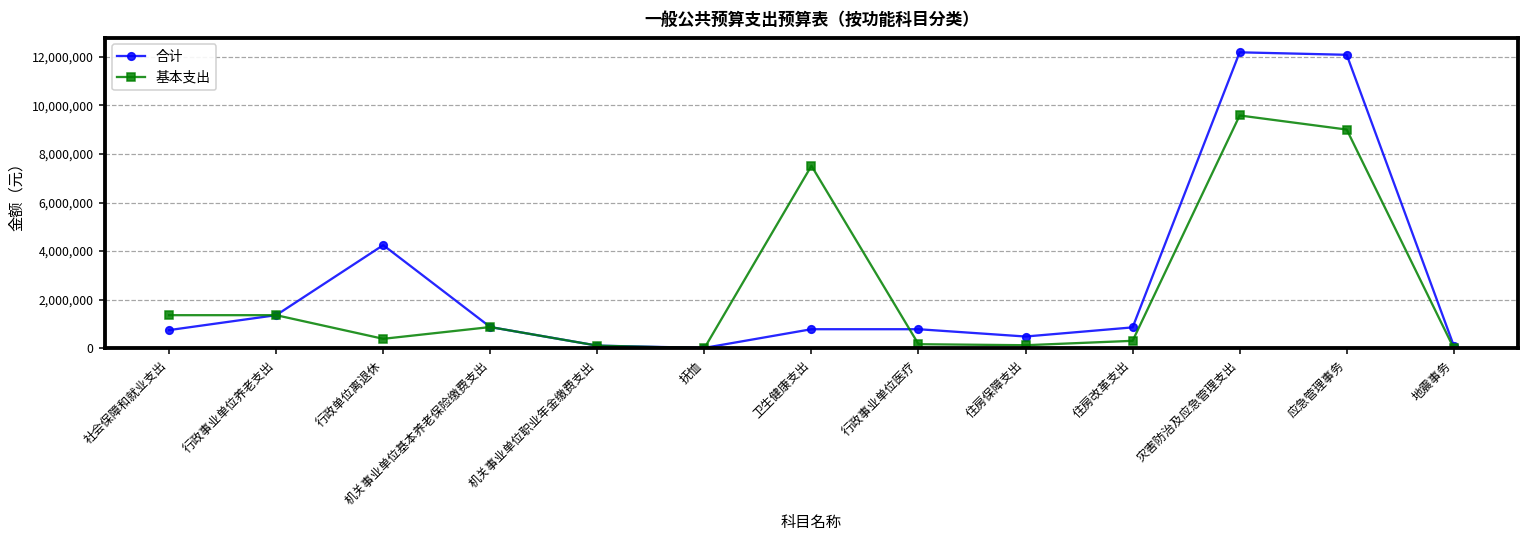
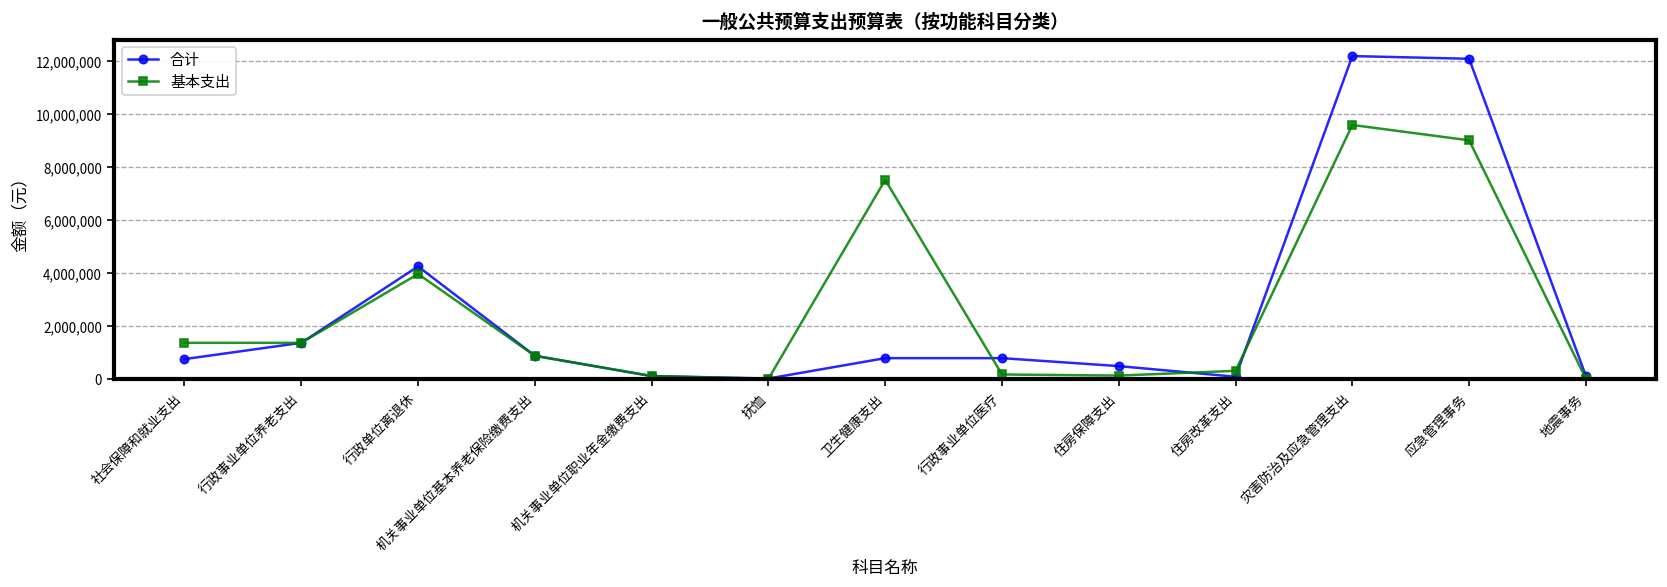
  {
    "合计": {
      "社会保障和就业支出": "700,000",
      "行政单位离退休": "4,200,000",
      "卫生健康支出": "800,000",
      "行政事业单位医疗": "800,000",
      "住房保障支出": "500,000",
-     "住房改革支出": "900,000",
+     "住房改革支出": "100,000",
      "灾害防治及应急管理支出": "12,200,000",
      "应急管理事务": "12,100,000"
    },
    "基本支出": {
      "社会保障和就业支出": "1,400,000",
-     "行政单位离退休": "400,000",
+     "行政单位离退休": "4,000,000",
      "卫生健康支出": "7,500,000",
      "行政事业单位医疗": "200,000",
      "住房保障支出": "100,000",
      "住房改革支出": "300,000",
      "灾害防治及应急管理支出": "9,600,000",
      "应急管理事务": "9,000,000"
    }
  }
